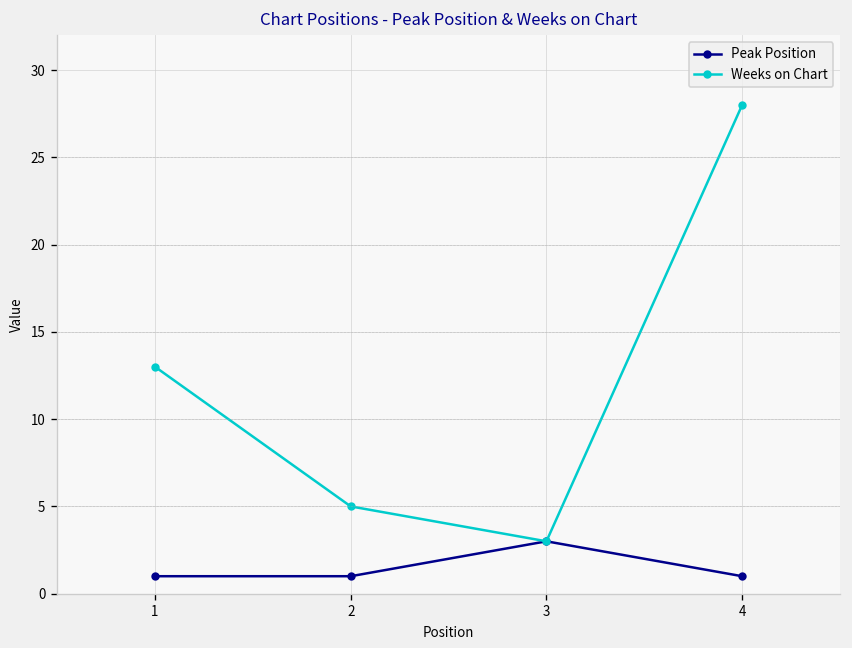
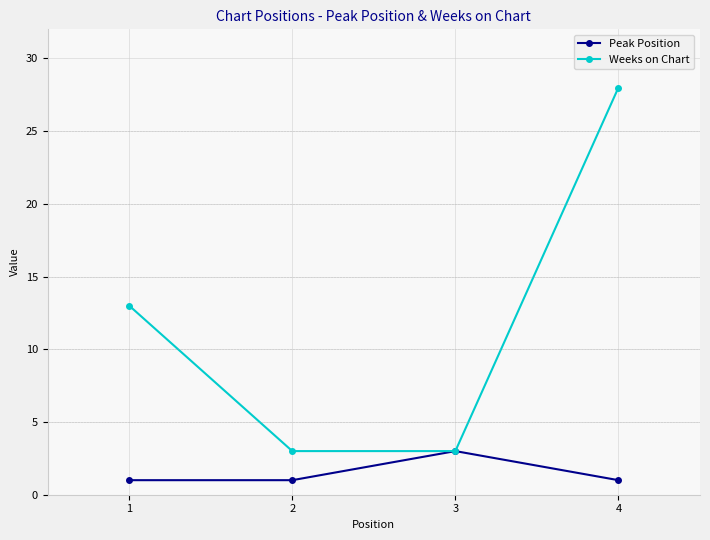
  {
    "Peak Position": {
      "1": 1,
      "2": 1,
      "4": 1
    },
    "Weeks on Chart": {
      "1": 13,
-     "2": 5,
+     "2": 3,
      "4": 28
    }
  }
